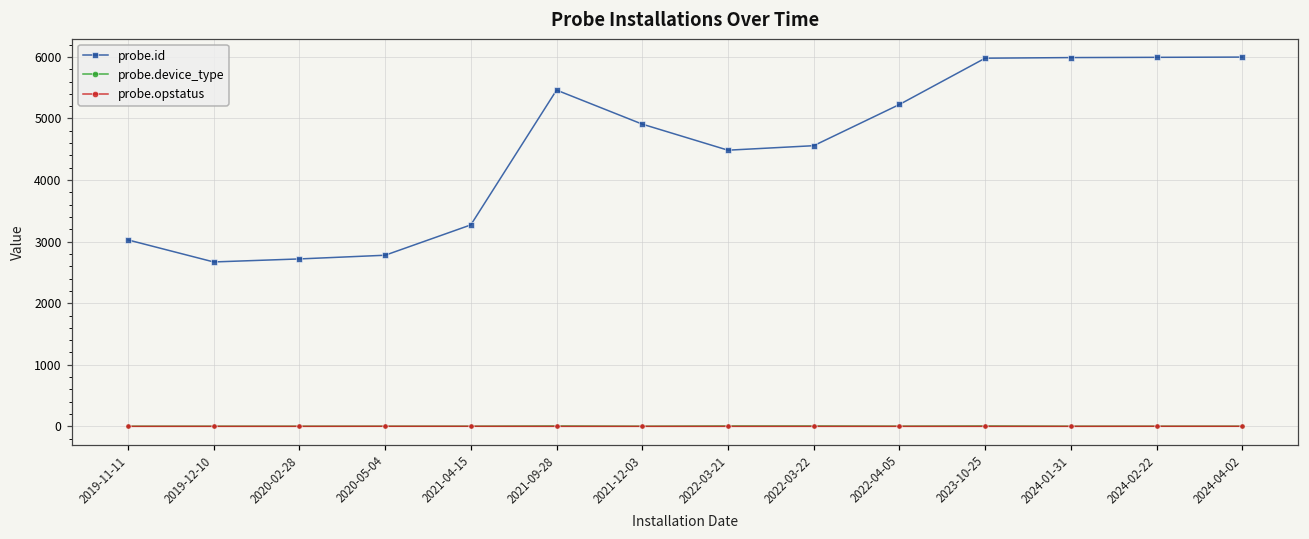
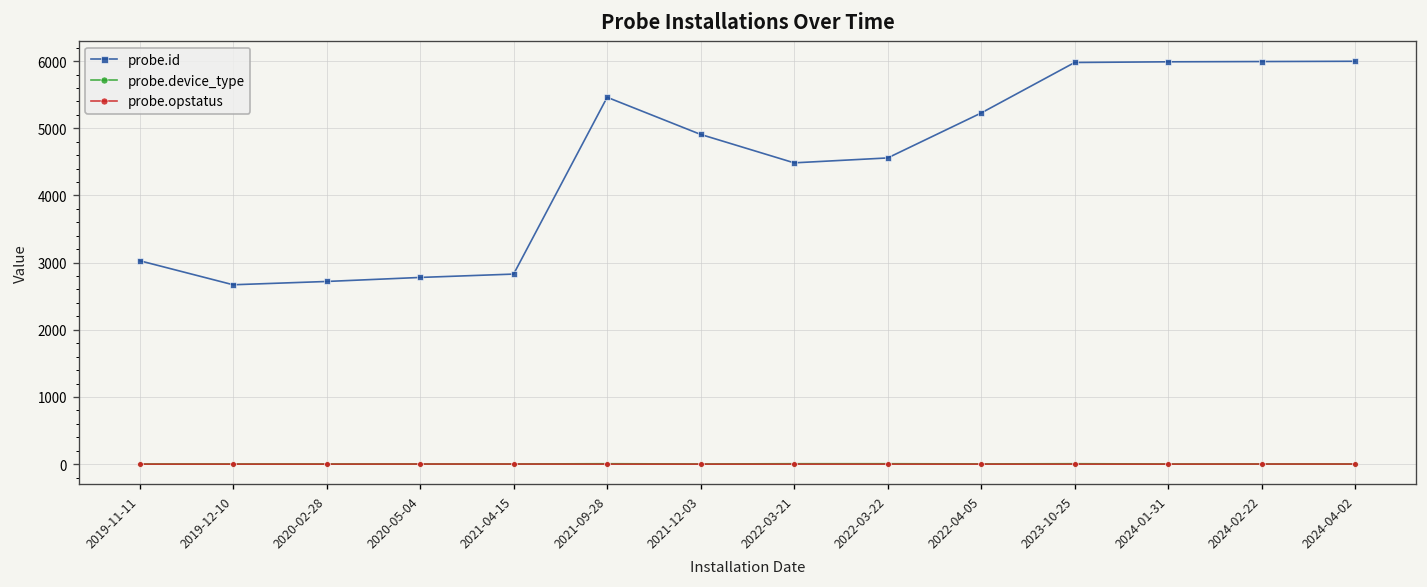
  {
    "probe.id": {
      "2019-11-11": 3000,
      "2019-12-10": 2700,
      "2020-02-28": 2700,
      "2020-05-04": 2800,
-     "2021-04-15": 3300,
+     "2021-04-15": 2800,
      "2021-09-28": 5500,
      "2021-12-03": 4900,
      "2022-03-21": 4500,
      "2022-03-22": 4600,
      "2022-04-05": 5200,
      "2023-10-25": 6000,
      "2024-01-31": 6000,
      "2024-02-22": 6000,
      "2024-04-02": 6000
    }
  }
